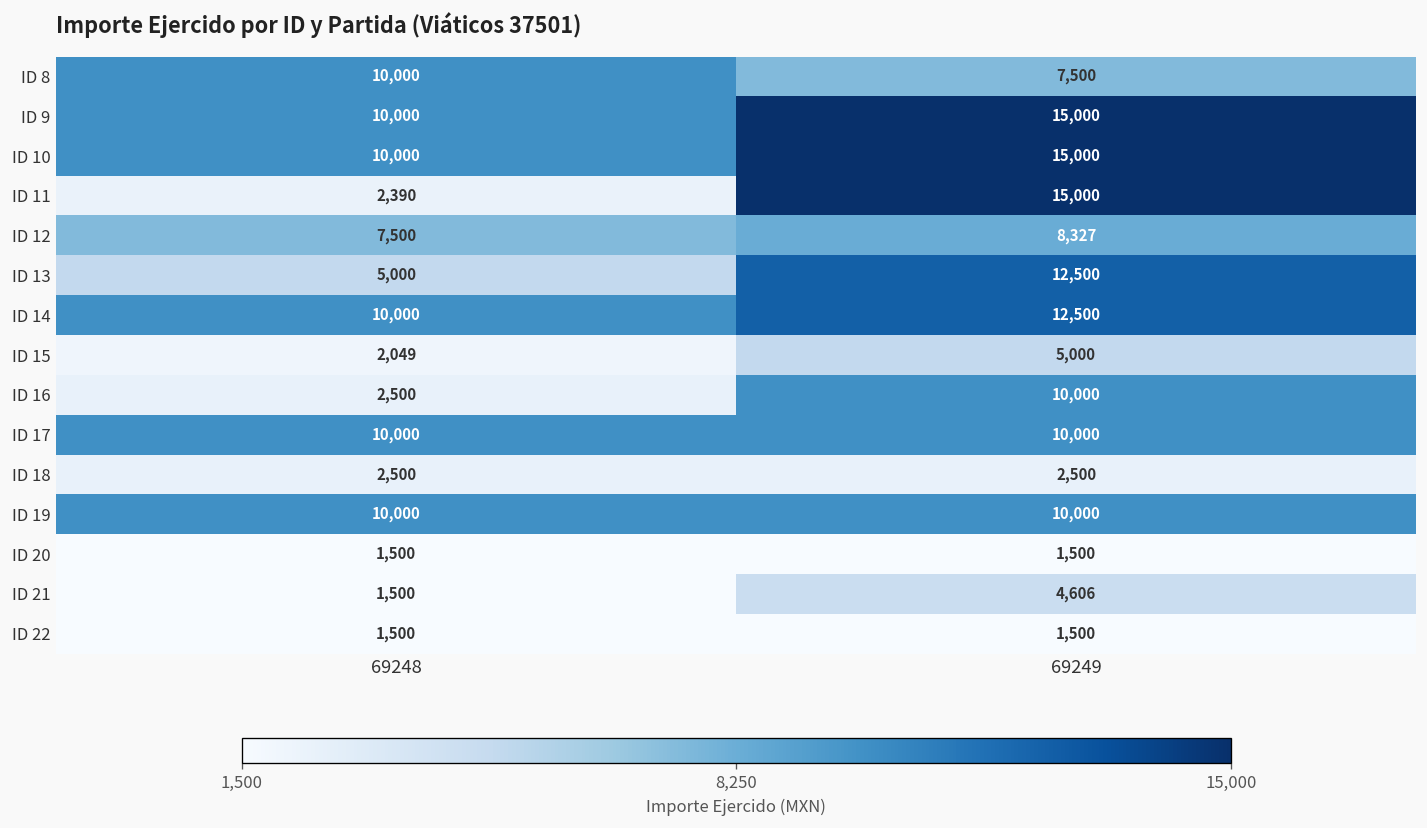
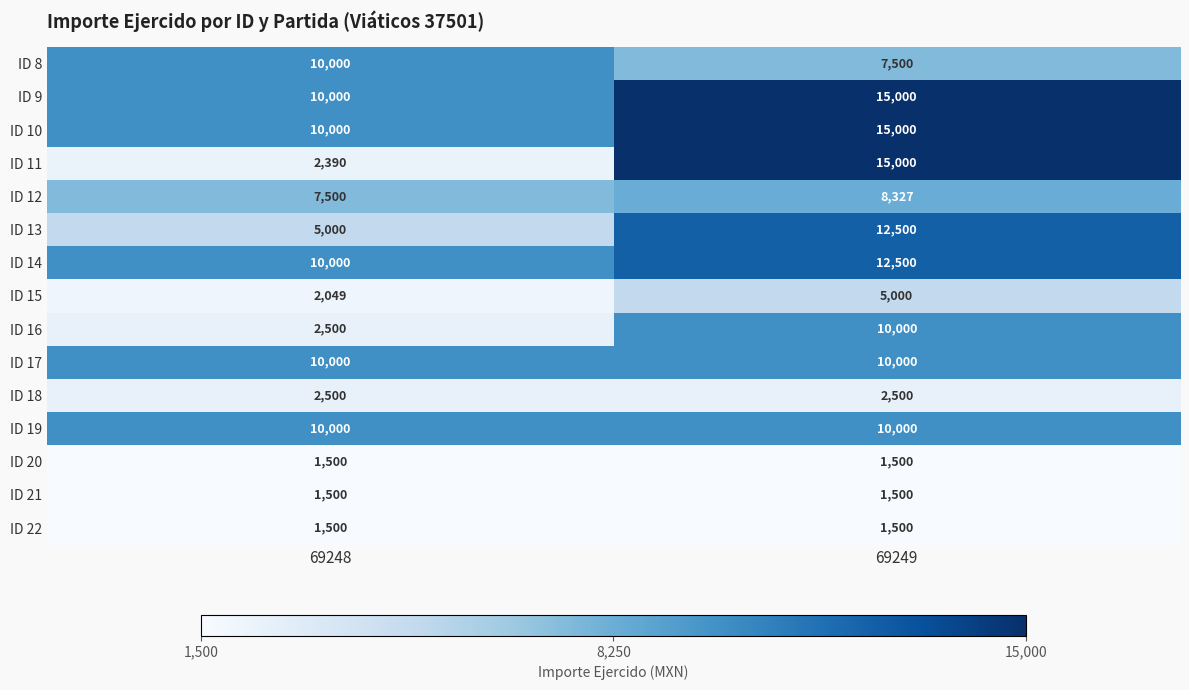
  {
    "ID 8": {
      "69248": "10,000",
      "69249": "7,500"
    },
    "ID 9": {
      "69248": "10,000",
      "69249": "15,000"
    },
    "ID 10": {
      "69248": "10,000",
      "69249": "15,000"
    },
    "ID 11": {
      "69248": "2,390",
      "69249": "15,000"
    },
    "ID 12": {
      "69248": "7,500",
      "69249": "8,327"
    },
    "ID 13": {
      "69248": "5,000",
      "69249": "12,500"
    },
    "ID 14": {
      "69248": "10,000",
      "69249": "12,500"
    },
    "ID 15": {
      "69248": "2,049",
      "69249": "5,000"
    },
    "ID 16": {
      "69248": "2,500",
      "69249": "10,000"
    },
    "ID 17": {
      "69248": "10,000",
      "69249": "10,000"
    },
    "ID 18": {
      "69248": "2,500",
      "69249": "2,500"
    },
    "ID 19": {
      "69248": "10,000",
      "69249": "10,000"
    },
    "ID 20": {
      "69248": "1,500",
      "69249": "1,500"
    },
    "ID 21": {
      "69248": "1,500",
-     "69249": "4,606"
+     "69249": "1,500"
    },
    "ID 22": {
      "69248": "1,500",
      "69249": "1,500"
    }
  }
